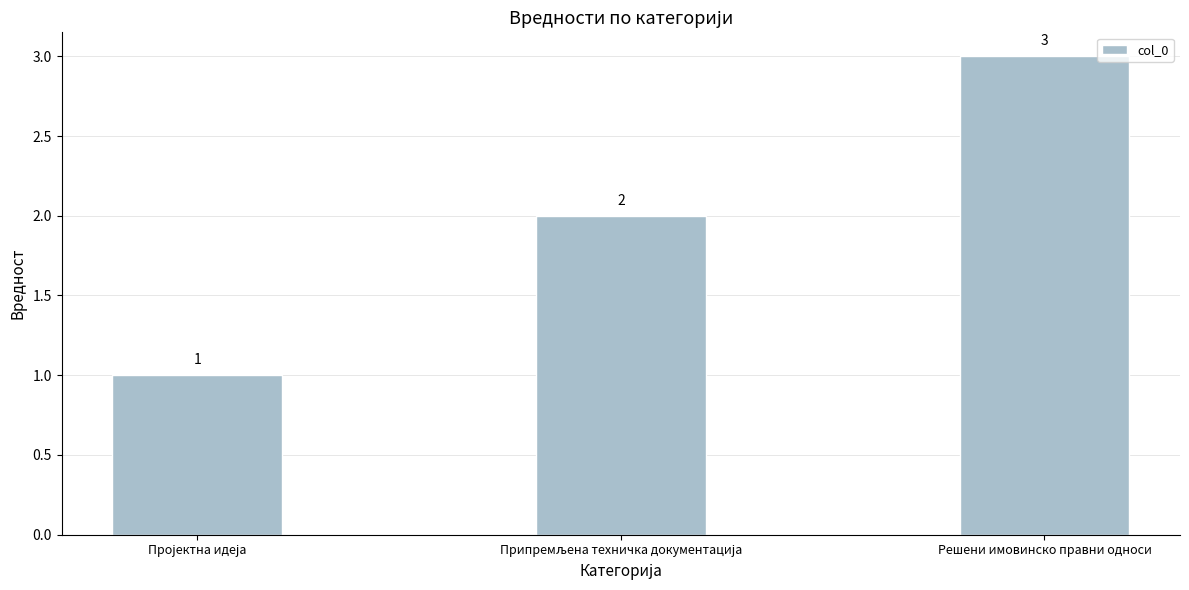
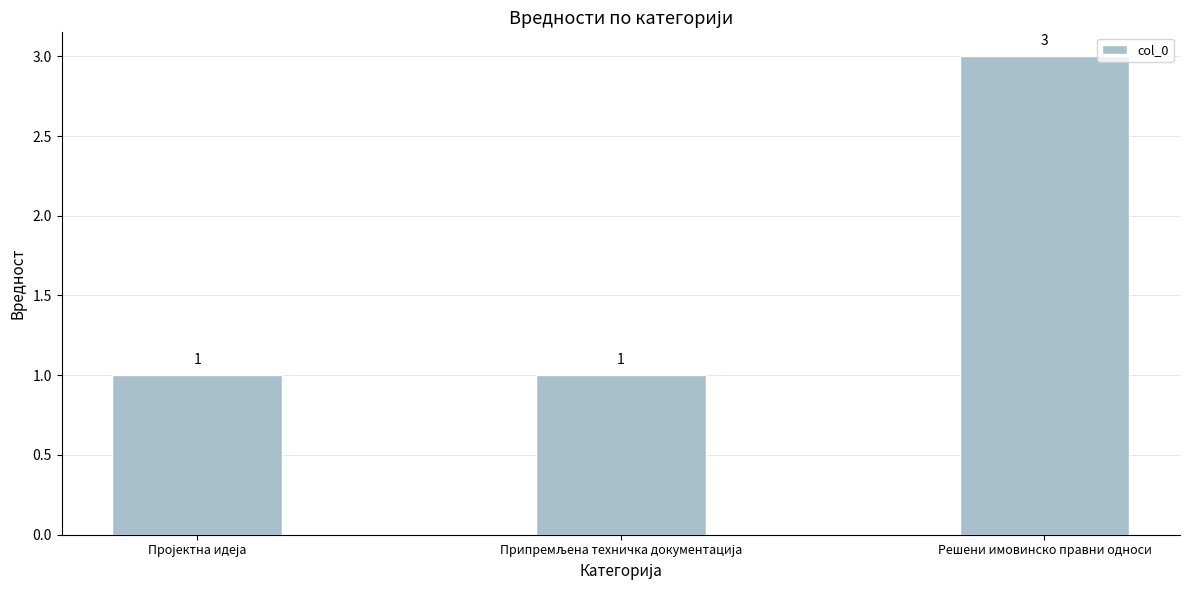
  {
    "Пројектна идеја": 1,
-   "Припремљена техничка документација": 2,
+   "Припремљена техничка документација": 1,
    "Решени имовинско правни односи": 3
  }
